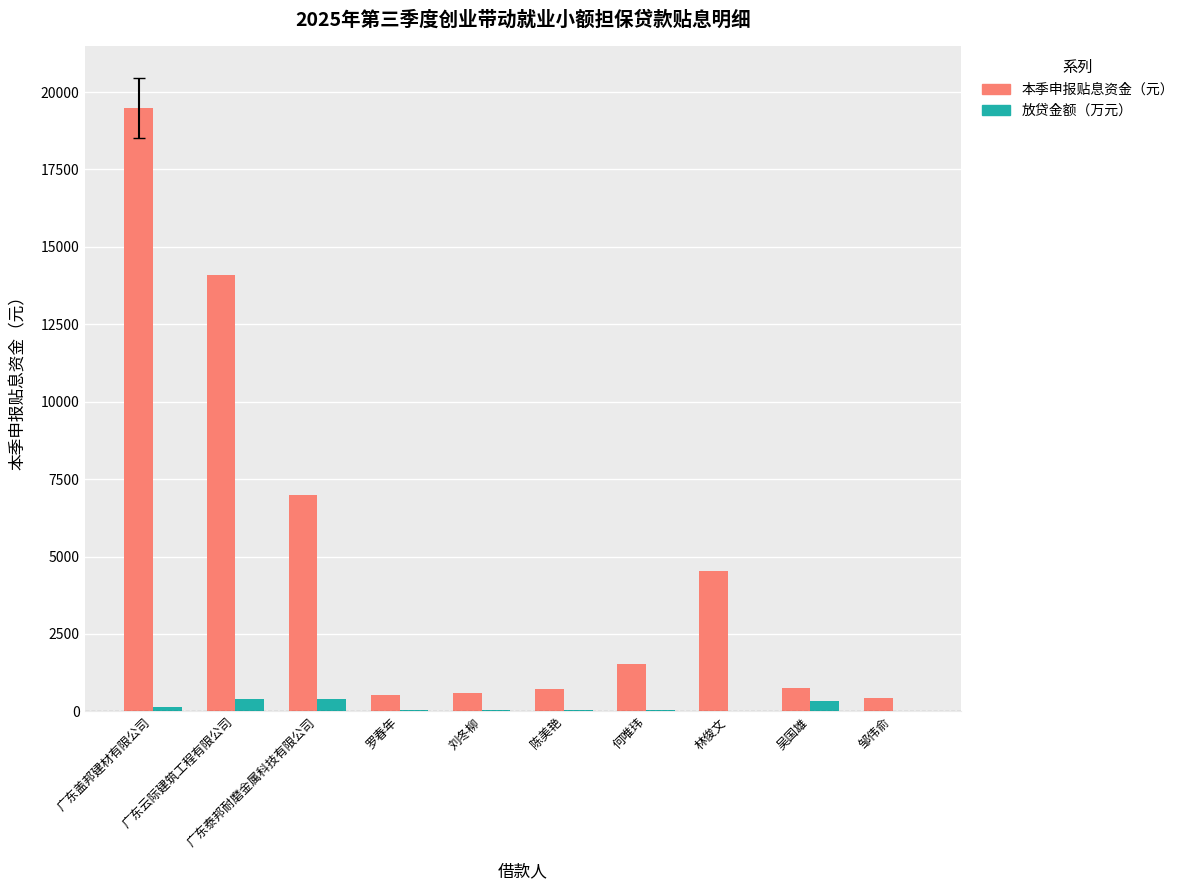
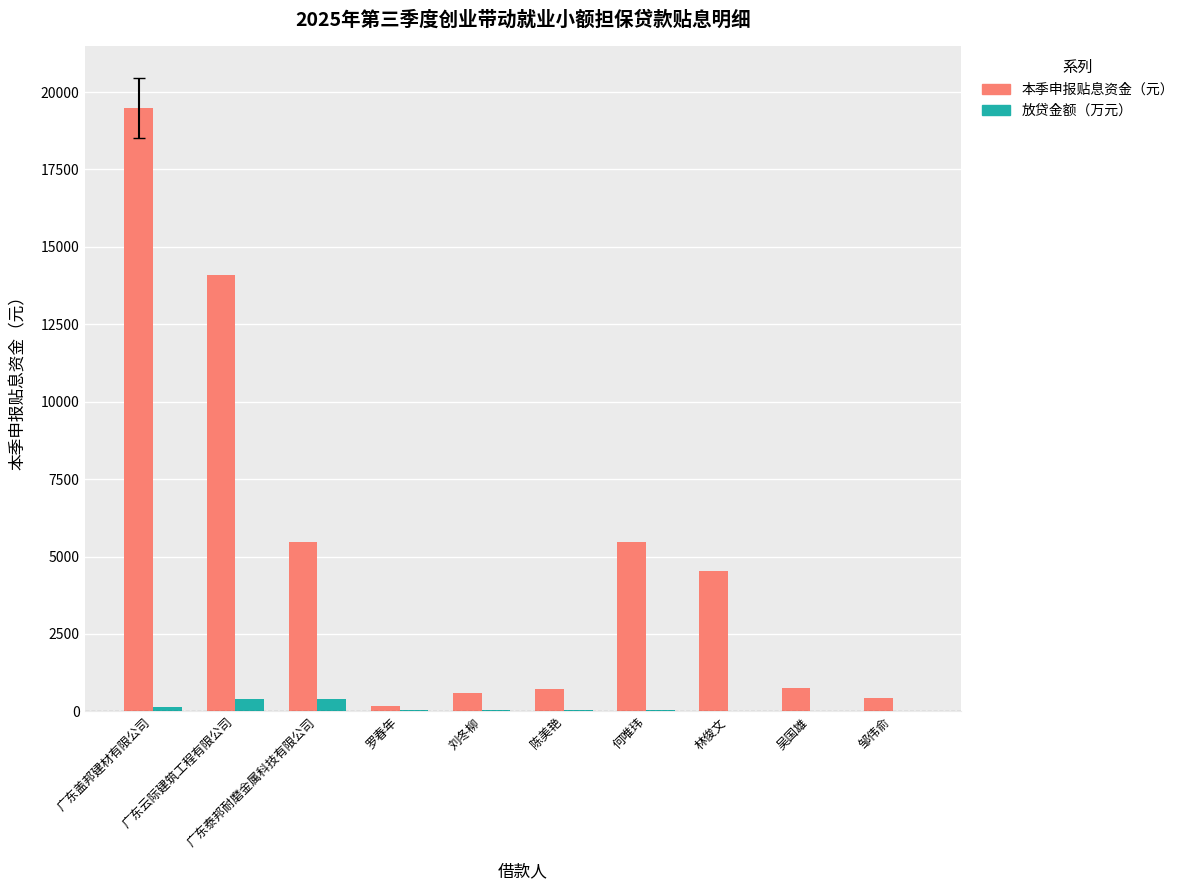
  {
    "本季申报贴息资金（元）": {
      "广东盖邦建材有限公司": 19500,
      "广东云际建筑工程有限公司": 14100,
-     "广东泰邦耐磨金属科技有限公司": 7000,
-     "罗春年": 500,
+     "广东泰邦耐磨金属科技有限公司": 5500,
+     "罗春年": 200,
      "刘冬柳": 600,
      "陈美艳": 700,
-     "何唯玮": 1500,
+     "何唯玮": 5500,
      "林俊文": 4500,
      "吴国雄": 800,
      "邹伟俞": 400
    },
    "放贷金额（万元）": {
      "广东盖邦建材有限公司": 100,
      "广东云际建筑工程有限公司": 400,
      "广东泰邦耐磨金属科技有限公司": 400,
-     "吴国雄": 300
+     "吴国雄": 0
    }
  }
